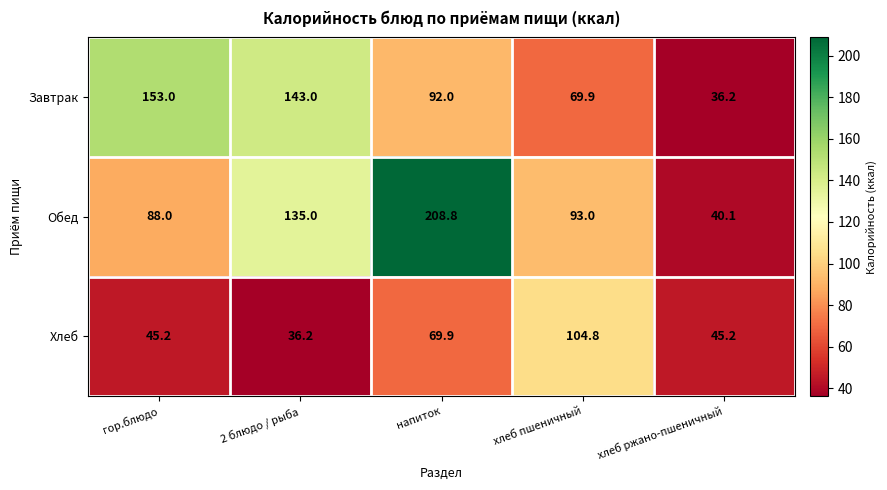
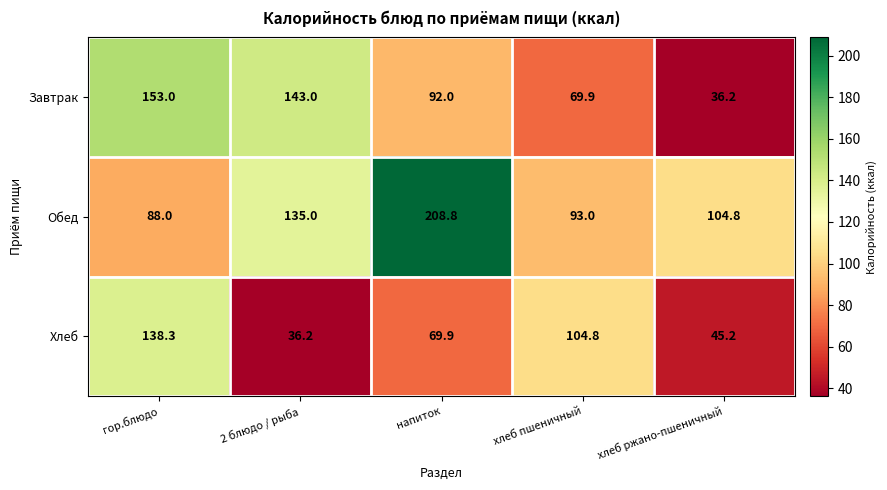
  {
    "Завтрак": {
      "гор.блюдо": 153.0,
      "2 блюдо / рыба": 143.0,
      "напиток": 92.0,
      "хлеб пшеничный": 69.9,
      "хлеб ржано-пшеничный": 36.2
    },
    "Обед": {
      "гор.блюдо": 88.0,
      "2 блюдо / рыба": 135.0,
      "напиток": 208.8,
      "хлеб пшеничный": 93.0,
-     "хлеб ржано-пшеничный": 40.1
+     "хлеб ржано-пшеничный": 104.8
    },
    "Хлеб": {
-     "гор.блюдо": 45.2,
+     "гор.блюдо": 138.3,
      "2 блюдо / рыба": 36.2,
      "напиток": 69.9,
      "хлеб пшеничный": 104.8,
      "хлеб ржано-пшеничный": 45.2
    }
  }
